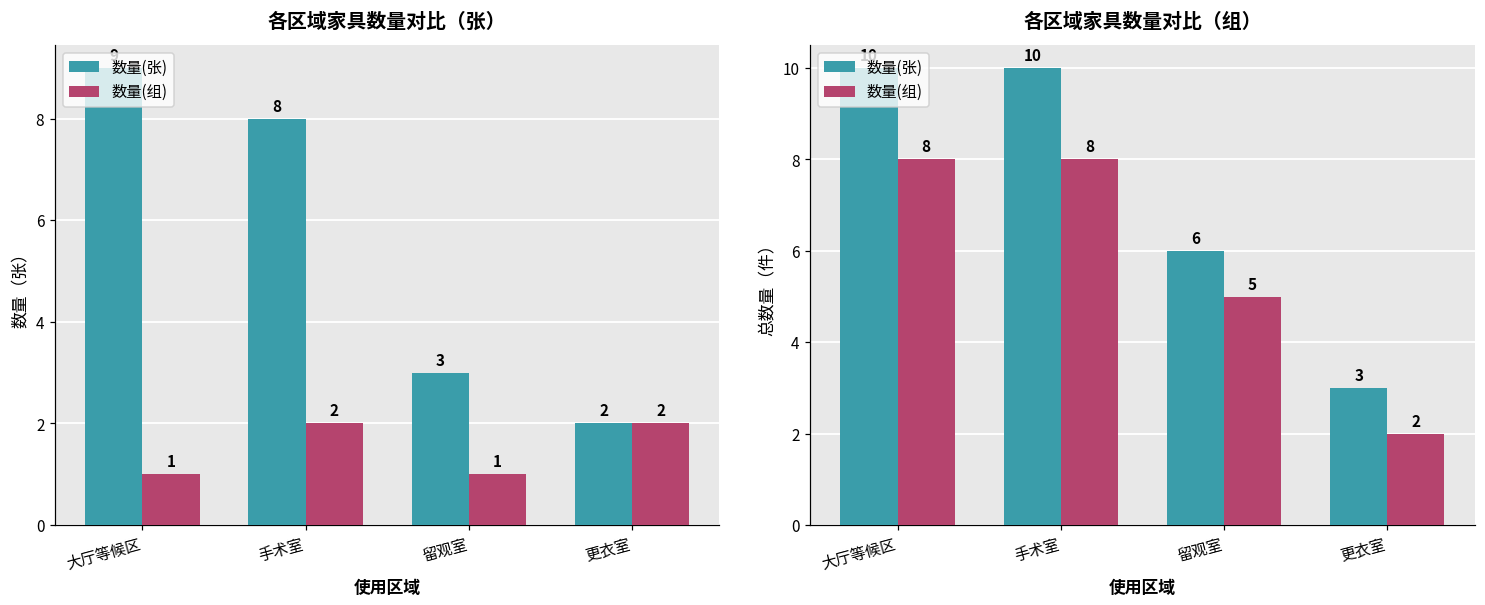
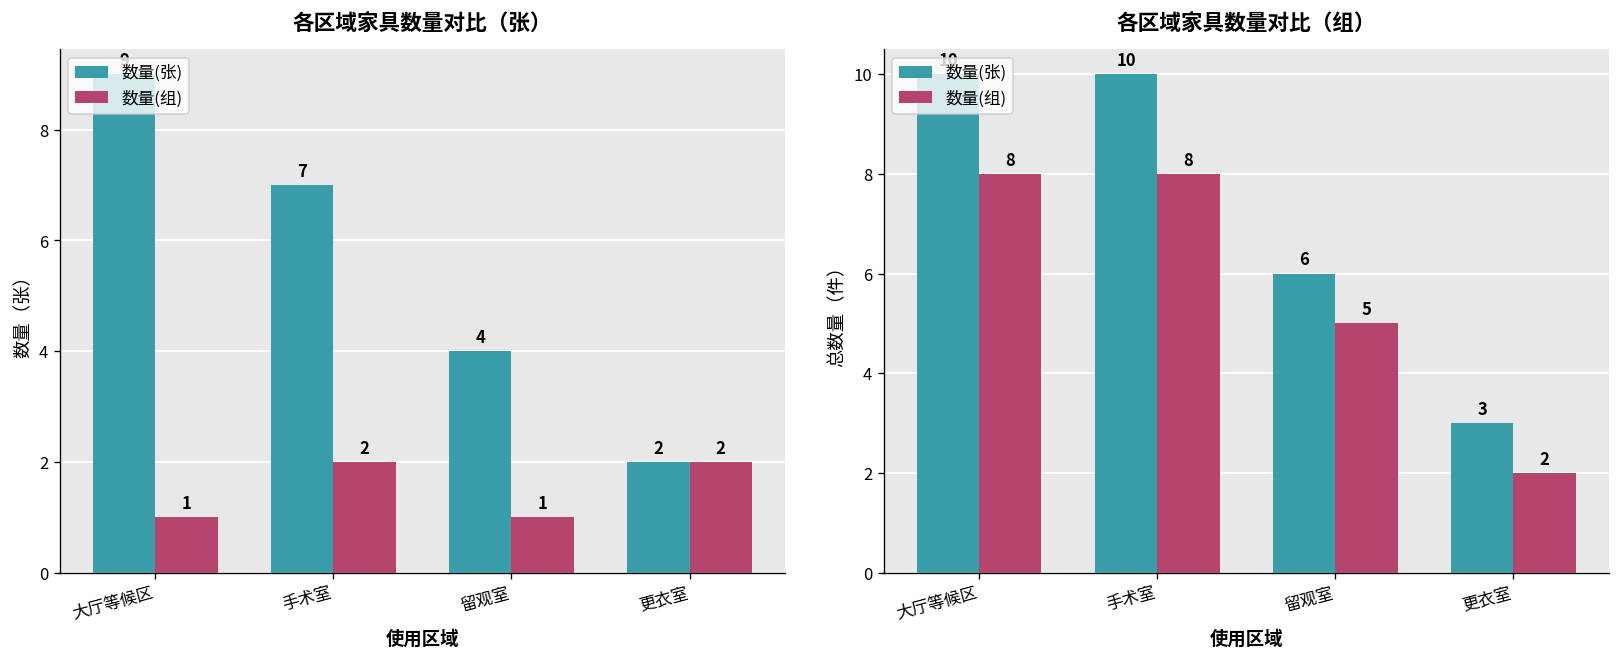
  {
    "各区域家具数量对比（张）": {
      "数量(张)": {
-       "手术室": 8,
-       "留观室": 3,
+       "手术室": 7,
+       "留观室": 4,
        "更衣室": 2
      },
      "数量(组)": {
        "大厅等候区": 1,
        "手术室": 2,
        "留观室": 1,
        "更衣室": 2
      }
    },
    "各区域家具数量对比（组）": {
      "数量(张)": {
        "手术室": 10,
        "留观室": 6,
        "更衣室": 3
      },
      "数量(组)": {
        "大厅等候区": 8,
        "手术室": 8,
        "留观室": 5,
        "更衣室": 2
      }
    }
  }
